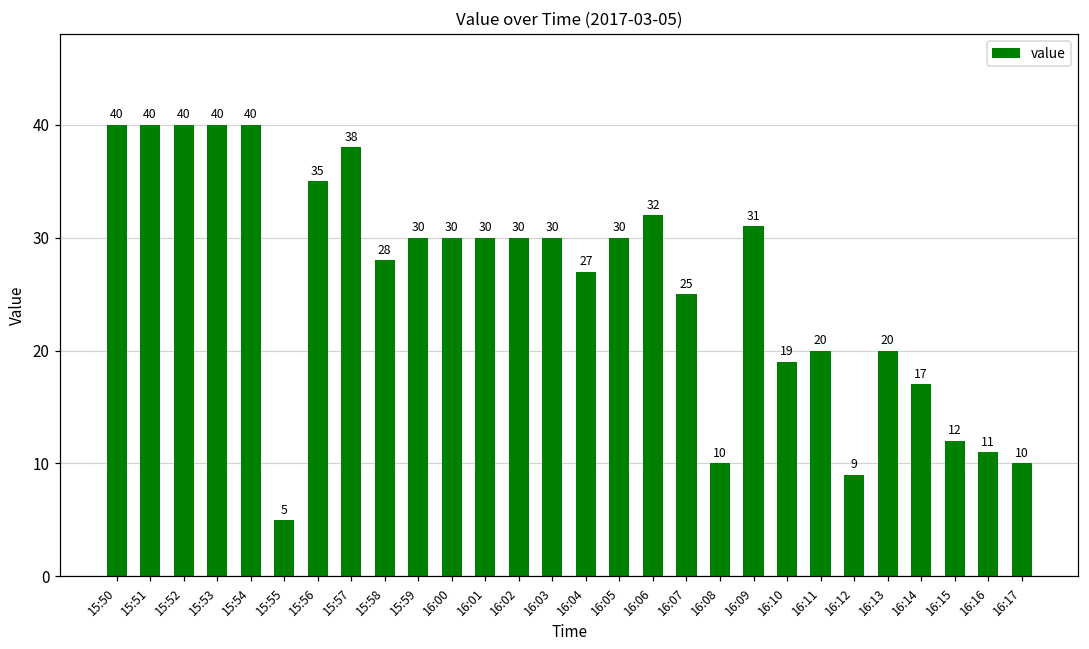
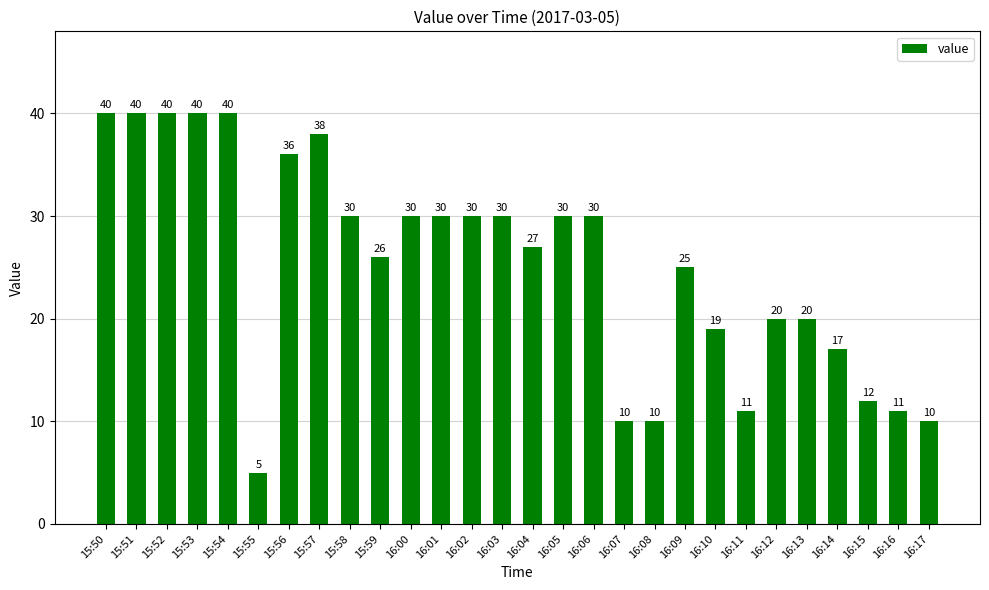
  {
    "15:50": 40,
    "15:51": 40,
    "15:52": 40,
    "15:53": 40,
    "15:54": 40,
    "15:55": 5,
-   "15:56": 35,
+   "15:56": 36,
    "15:57": 38,
-   "15:58": 28,
-   "15:59": 30,
+   "15:58": 30,
+   "15:59": 26,
    "16:00": 30,
    "16:01": 30,
    "16:02": 30,
    "16:03": 30,
    "16:04": 27,
    "16:05": 30,
-   "16:06": 32,
-   "16:07": 25,
+   "16:06": 30,
+   "16:07": 10,
    "16:08": 10,
-   "16:09": 31,
+   "16:09": 25,
    "16:10": 19,
-   "16:11": 20,
-   "16:12": 9,
+   "16:11": 11,
+   "16:12": 20,
    "16:13": 20,
    "16:14": 17,
    "16:15": 12,
    "16:16": 11,
    "16:17": 10
  }
